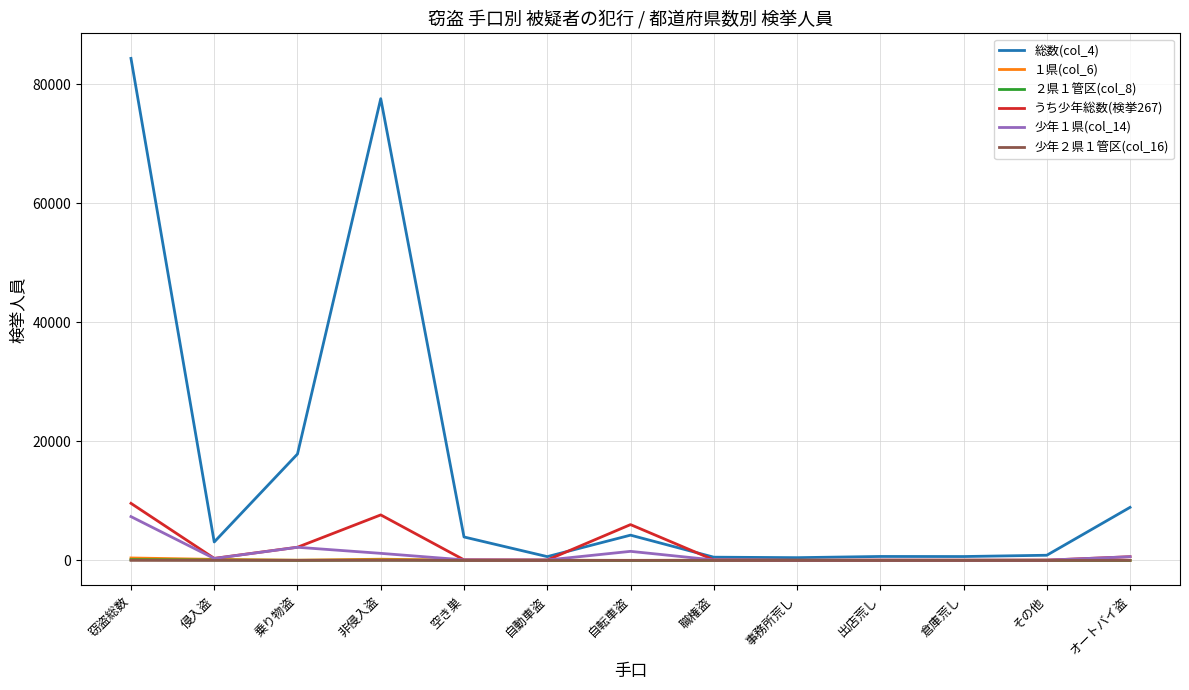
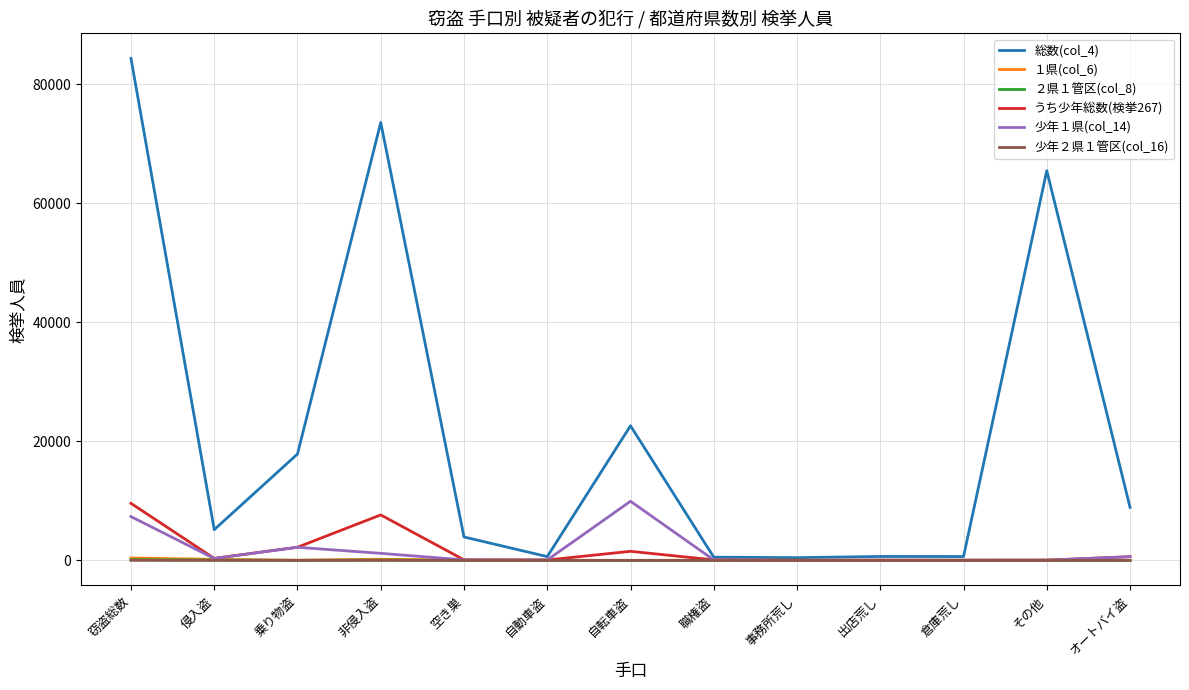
  {
    "総数(col_4)": {
      "窃盗総数": 84000,
-     "侵入盗": 3000,
+     "侵入盗": 5000,
      "乗り物盗": 18000,
-     "非侵入盗": 78000,
+     "非侵入盗": 74000,
      "空き巣": 4000,
      "自動車盗": 1000,
-     "自転車盗": 4000,
+     "自転車盗": 23000,
      "職権盗": 1000,
      "事務所荒し": 0,
      "出店荒し": 1000,
      "倉庫荒し": 1000,
-     "その他": 1000,
+     "その他": 65000,
      "オートバイ盗": 9000
    },
    "うち少年総数(検挙267)": {
      "窃盗総数": 10000,
      "非侵入盗": 8000,
-     "自転車盗": 6000
+     "自転車盗": 2000
    },
    "少年１県(col_14)": {
      "窃盗総数": 7000,
      "非侵入盗": 1000,
-     "自転車盗": 2000
+     "自転車盗": 10000
    }
  }
